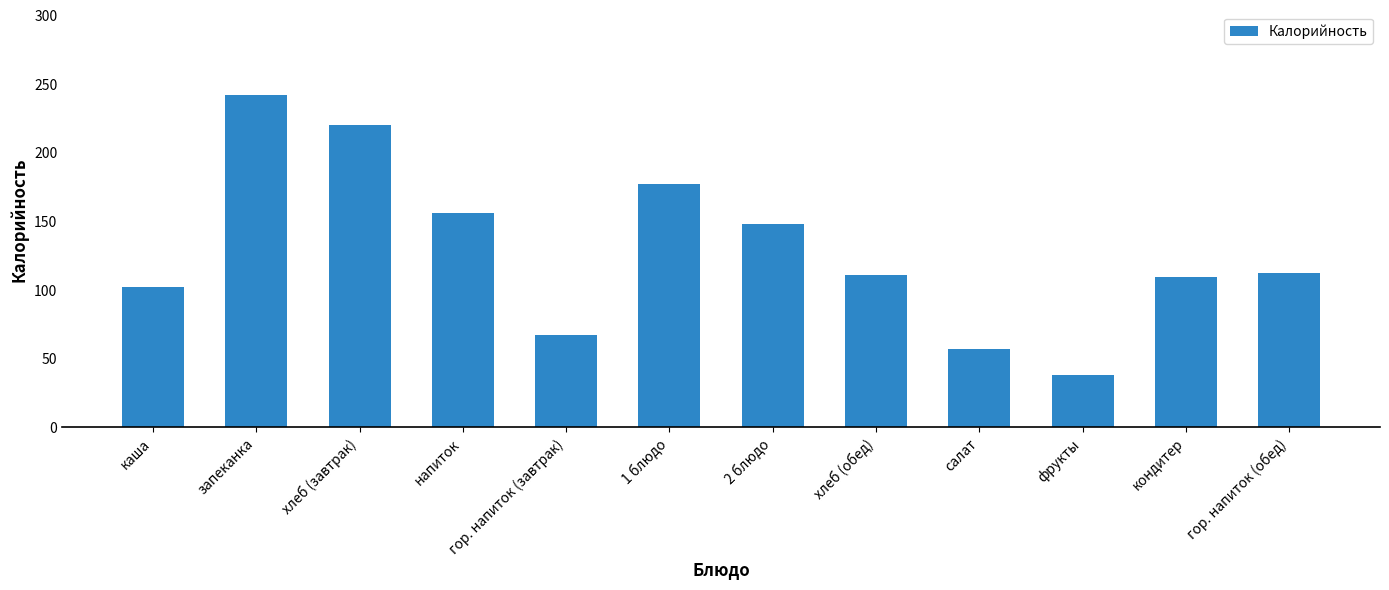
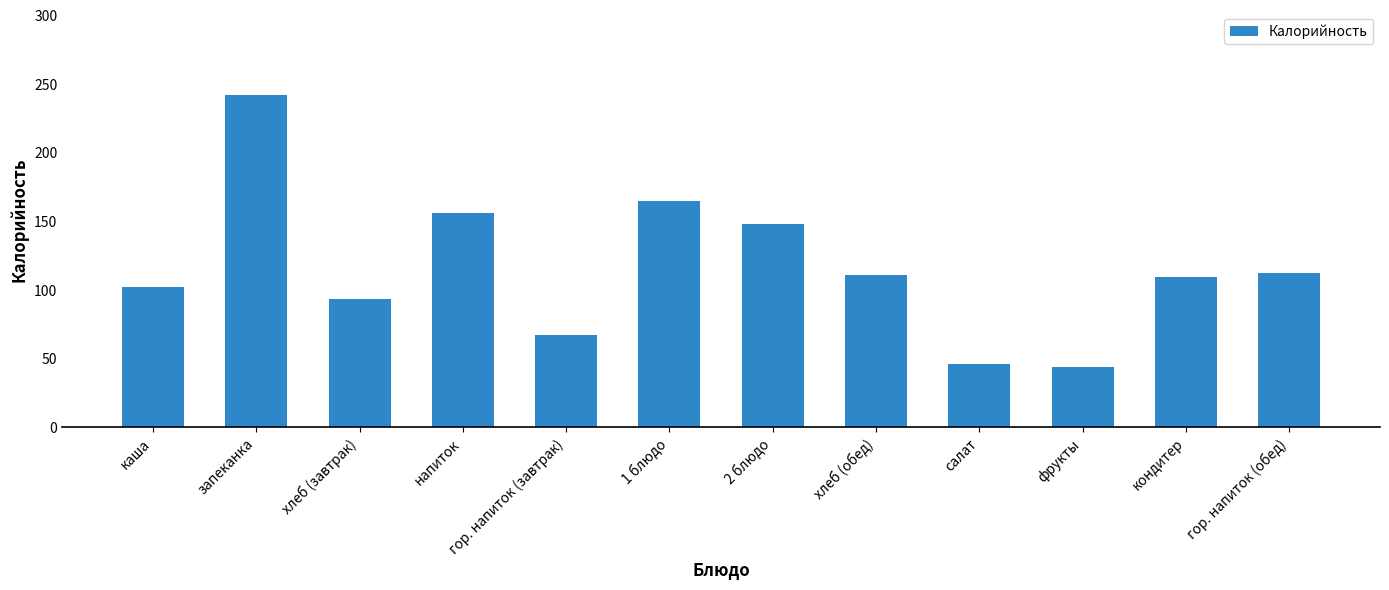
  {
    "каша": 102,
    "запеканка": 242,
-   "хлеб (завтрак)": 220,
+   "хлеб (завтрак)": 93,
    "напиток": 156,
    "гор. напиток (завтрак)": 67,
-   "1 блюдо": 177,
+   "1 блюдо": 165,
    "2 блюдо": 148,
    "хлеб (обед)": 111,
-   "салат": 57,
-   "фрукты": 38,
+   "салат": 46,
+   "фрукты": 44,
    "кондитер": 109,
    "гор. напиток (обед)": 112
  }
